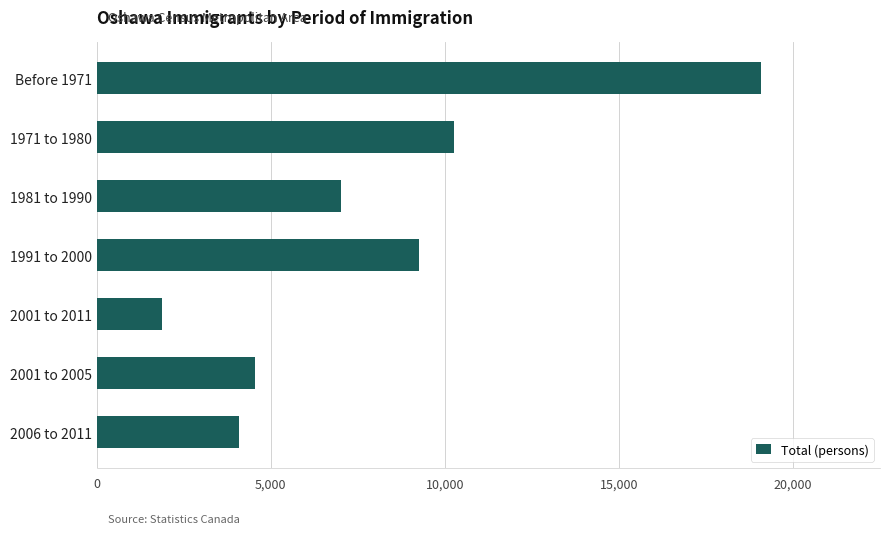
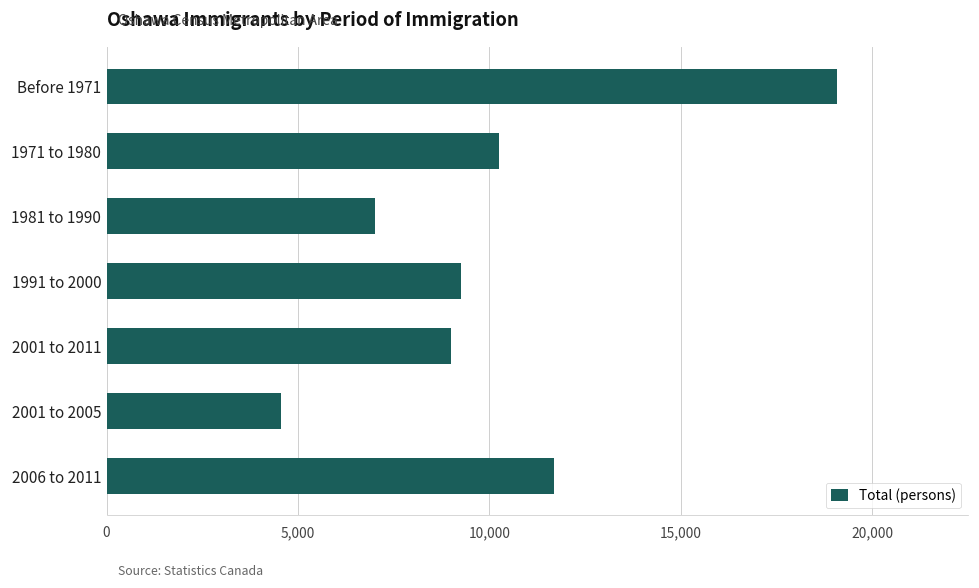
  {
    "Before 1971": "19,100",
    "1971 to 1980": "10,300",
    "1981 to 1990": "7,000",
    "1991 to 2000": "9,300",
-   "2001 to 2011": "1,900",
+   "2001 to 2011": "9,000",
    "2001 to 2005": "4,500",
-   "2006 to 2011": "4,100"
+   "2006 to 2011": "11,700"
  }
